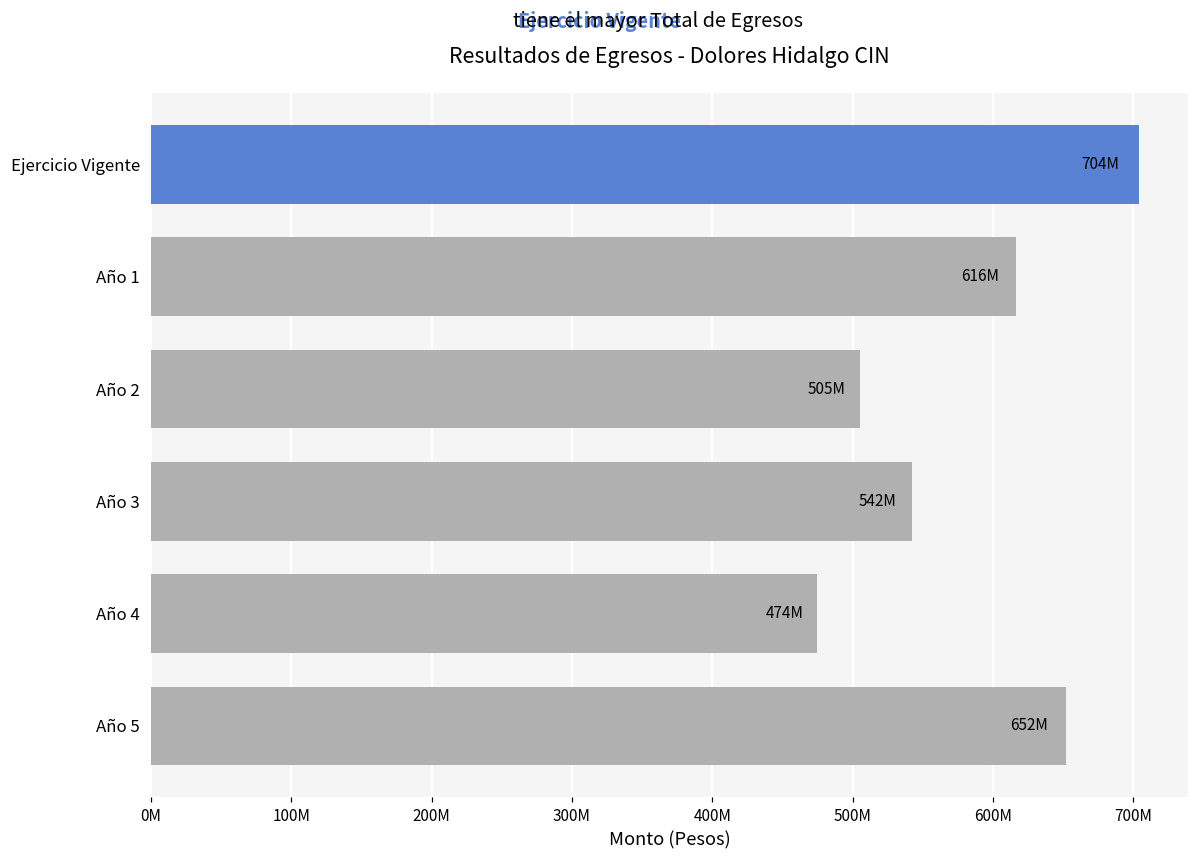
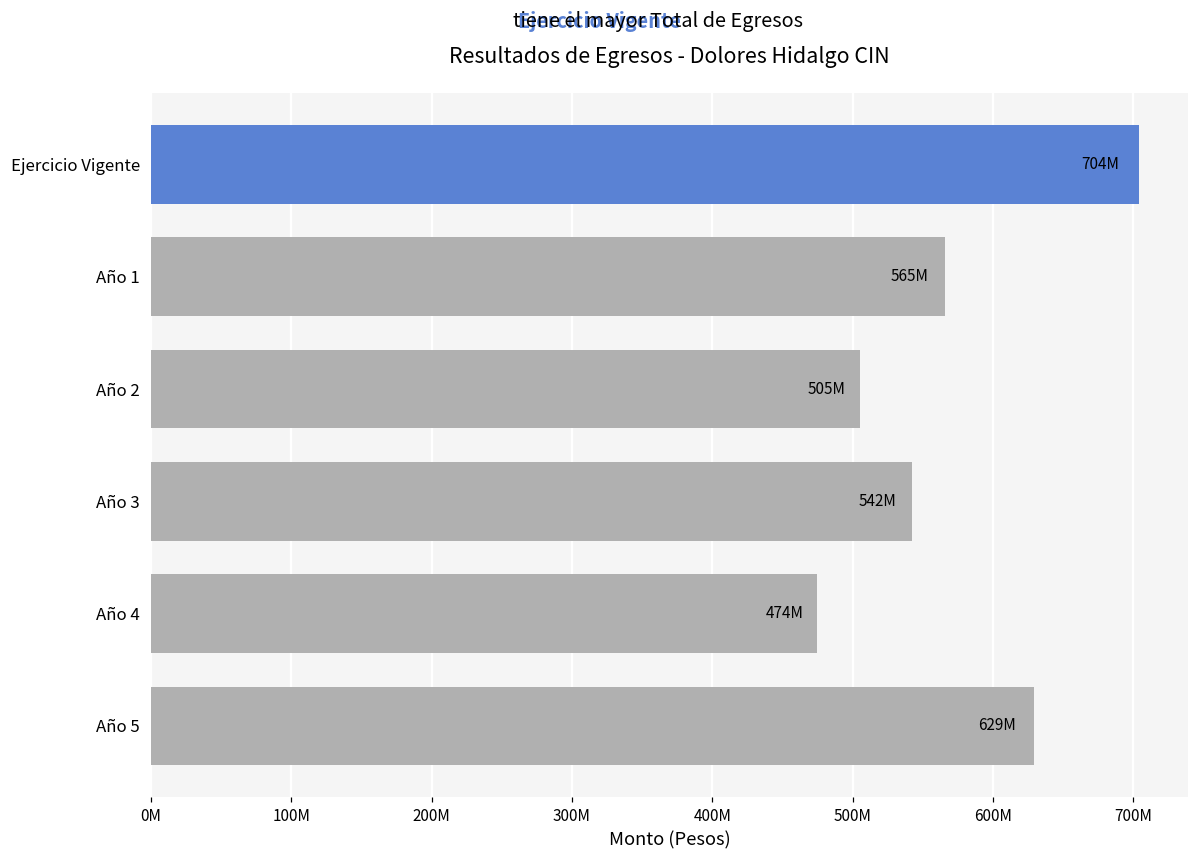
  {
    "Ejercicio Vigente": "704M",
-   "Año 1": "616M",
+   "Año 1": "565M",
    "Año 2": "505M",
    "Año 3": "542M",
    "Año 4": "474M",
-   "Año 5": "652M"
+   "Año 5": "629M"
  }
